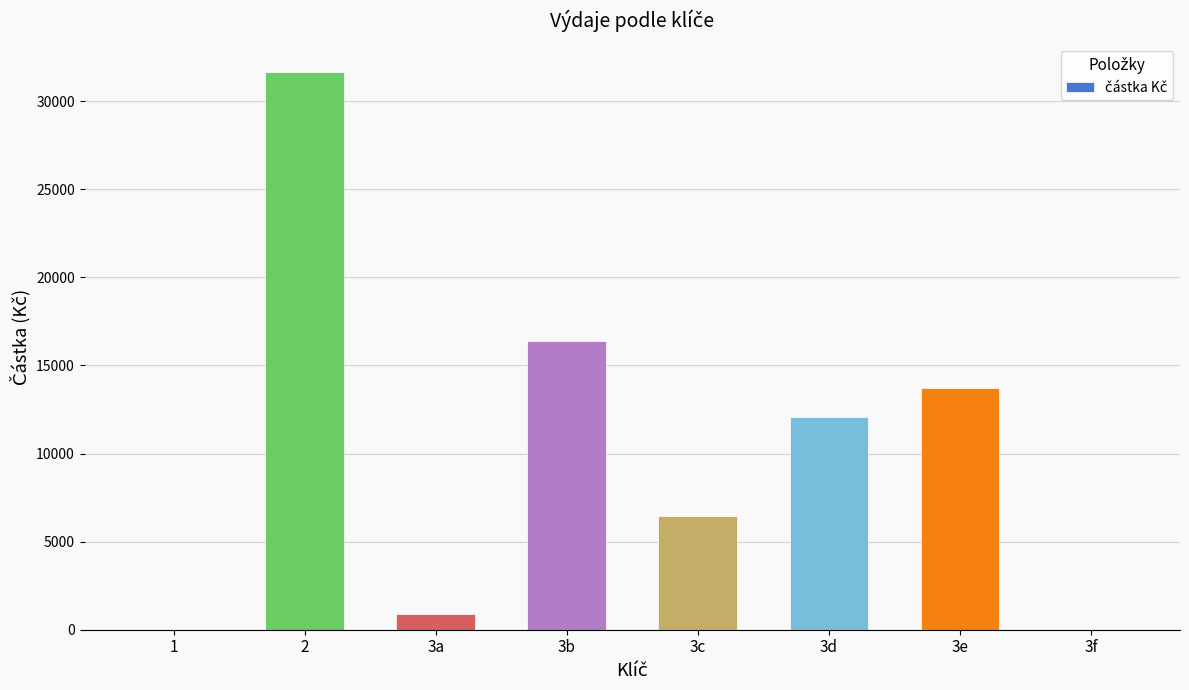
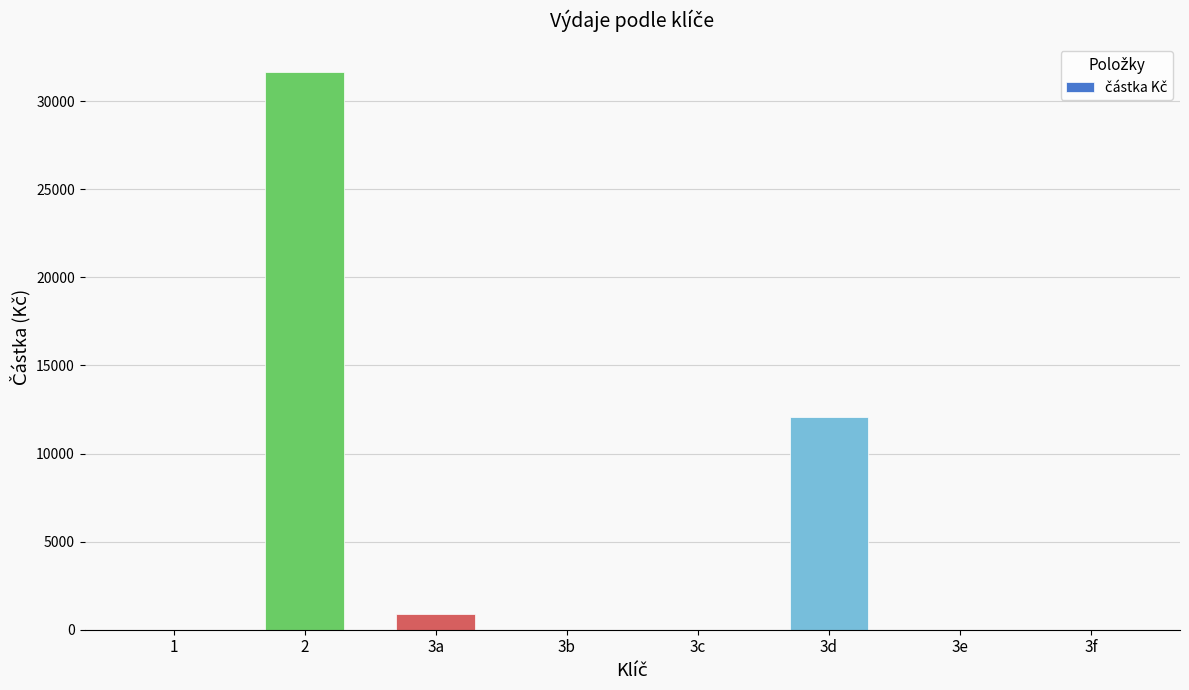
  {
    "1": 0,
    "2": 31700,
    "3a": 900,
-   "3b": 16400,
-   "3c": 6400,
+   "3b": 0,
+   "3c": 0,
    "3d": 12100,
-   "3e": 13700,
+   "3e": 0,
    "3f": 0
  }
